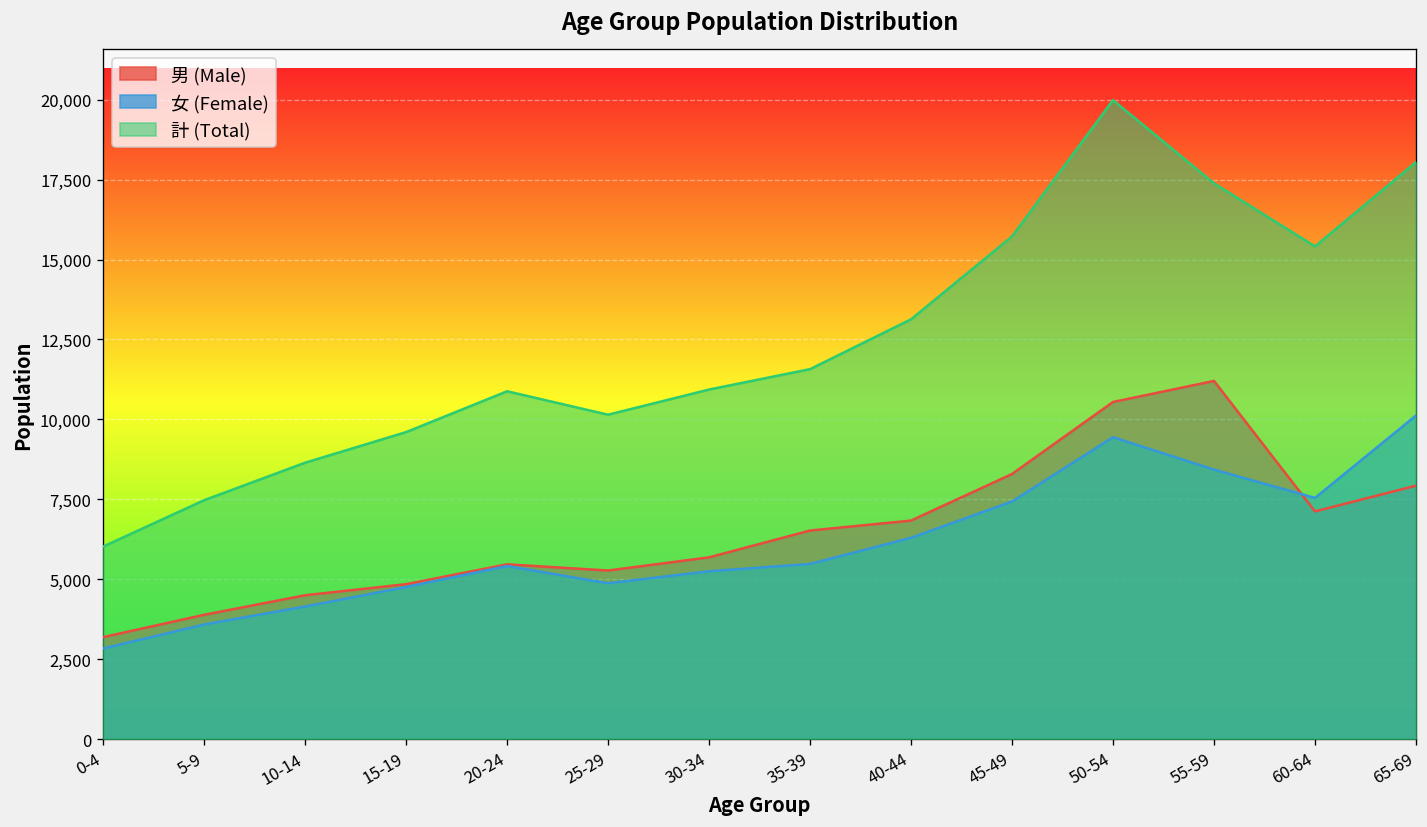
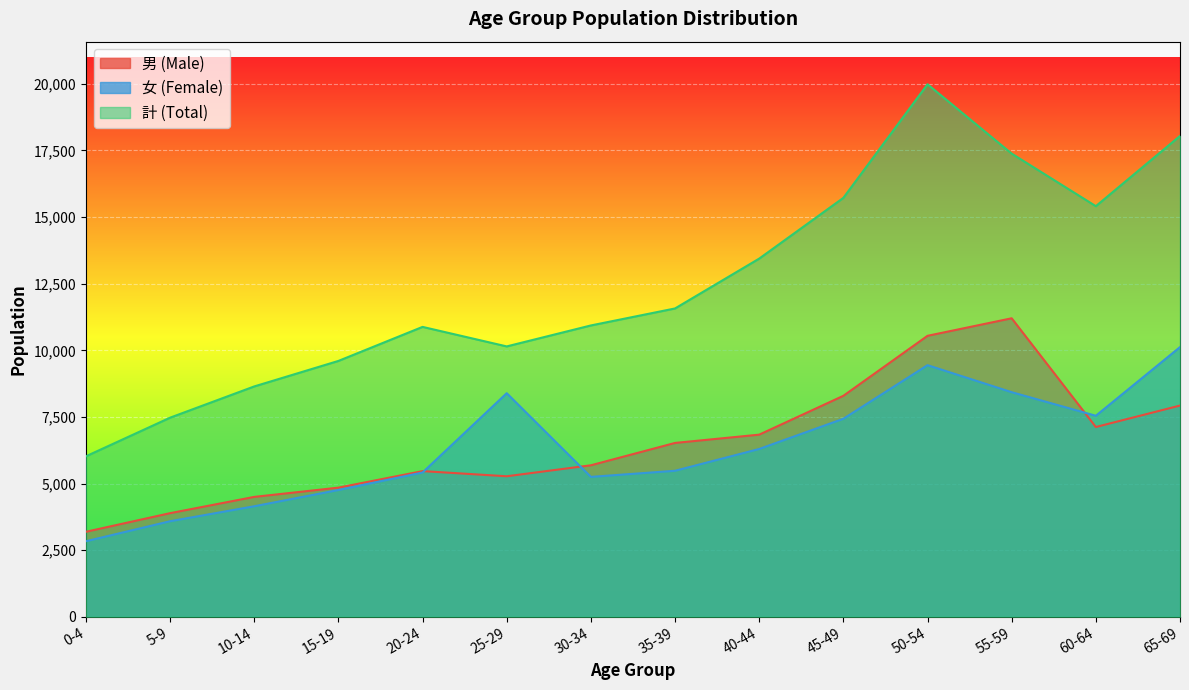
  {
    "男 (Male)": {
      "0-4": "3,200",
      "5-9": "3,900",
      "10-14": "4,500",
      "25-29": "5,300",
      "30-34": "5,700",
      "35-39": "6,500",
      "40-44": "6,800",
      "45-49": "8,300",
      "50-54": "10,500",
      "55-59": "11,200",
      "60-64": "7,100",
      "65-69": "7,900"
    },
    "女 (Female)": {
      "0-4": "2,800",
      "5-9": "3,600",
      "10-14": "4,100",
-     "25-29": "4,900",
+     "25-29": "8,400",
      "30-34": "5,200",
      "35-39": "5,500",
      "40-44": "6,300",
      "45-49": "7,400",
      "50-54": "9,400",
      "55-59": "8,400",
      "60-64": "7,500",
      "65-69": "10,100"
    },
    "計 (Total)": {
      "0-4": "6,000",
      "5-9": "7,500",
      "10-14": "8,600",
      "15-19": "9,600",
      "20-24": "10,900",
      "25-29": "10,100",
      "30-34": "10,900",
      "35-39": "11,600",
-     "40-44": "13,100",
+     "40-44": "13,400",
      "45-49": "15,700",
      "50-54": "20,000",
      "55-59": "17,400",
      "60-64": "15,400",
      "65-69": "18,000"
    }
  }
